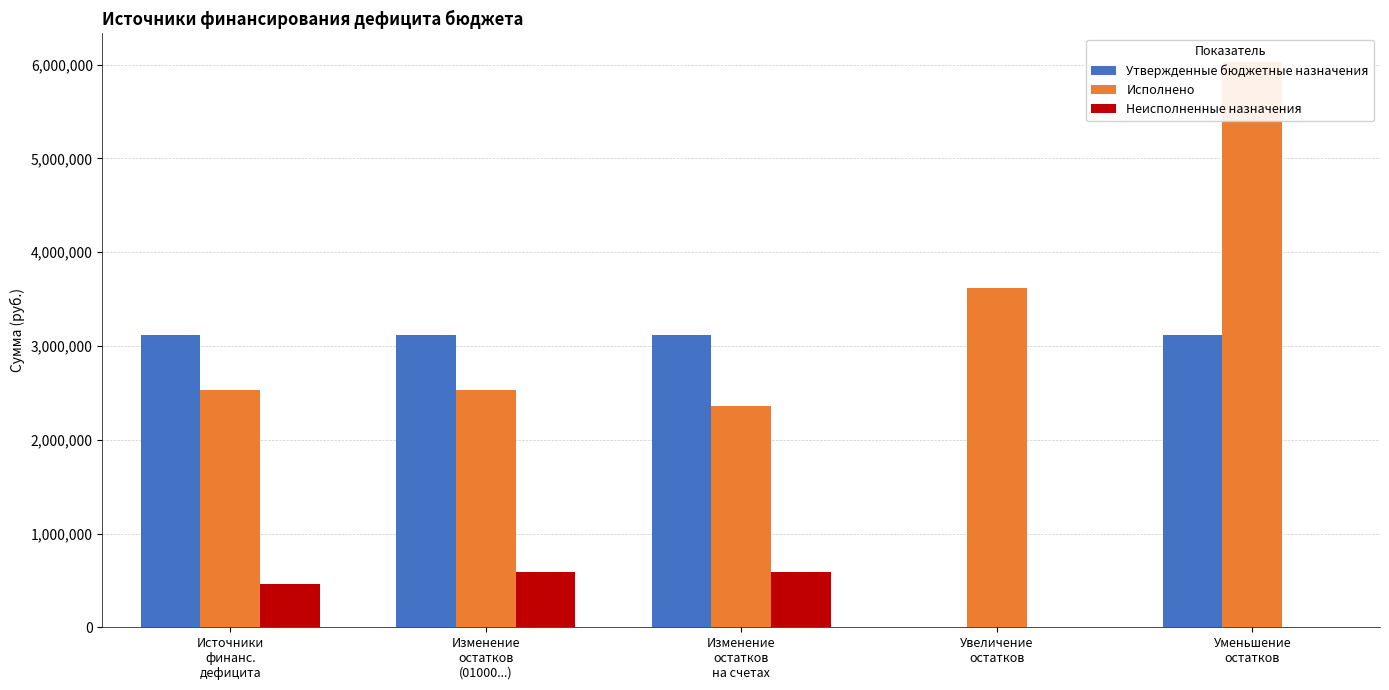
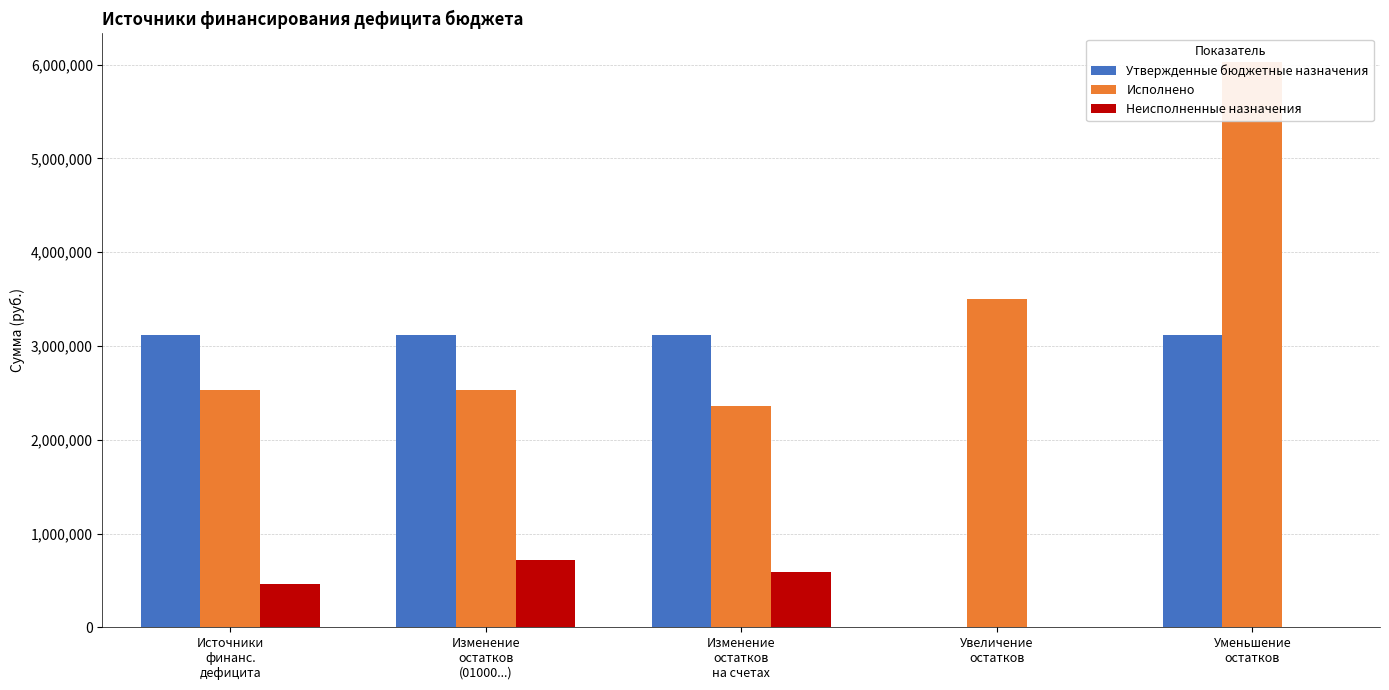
  {
    "Утвержденные бюджетные назначения": {
      "Источники финанс. дефицита": "3,100,000",
      "Изменение остатков (01000...)": "3,100,000",
      "Изменение остатков на счетах": "3,100,000",
      "Увеличение остатков": "0",
      "Уменьшение остатков": "3,100,000"
    },
    "Исполнено": {
      "Источники финанс. дефицита": "2,500,000",
      "Изменение остатков (01000...)": "2,500,000",
      "Изменение остатков на счетах": "2,400,000",
-     "Увеличение остатков": "3,600,000"
+     "Увеличение остатков": "3,500,000"
    },
    "Неисполненные назначения": {
      "Источники финанс. дефицита": "500,000",
-     "Изменение остатков (01000...)": "600,000",
+     "Изменение остатков (01000...)": "700,000",
      "Изменение остатков на счетах": "600,000",
      "Увеличение остатков": "0",
      "Уменьшение остатков": "0"
    }
  }
